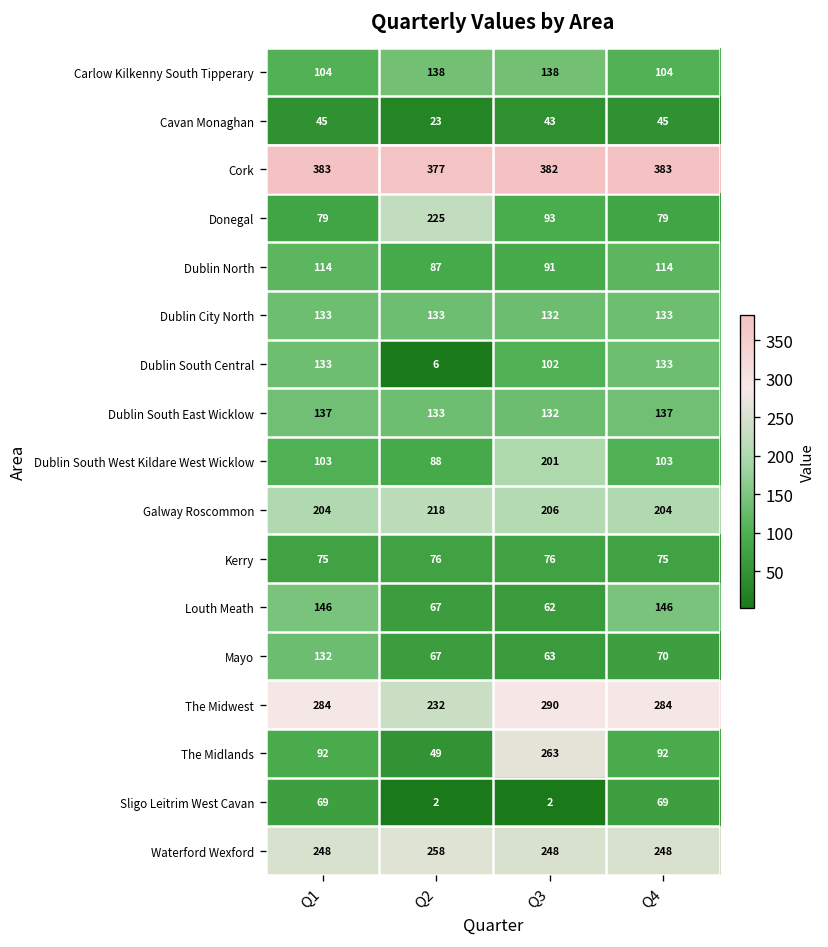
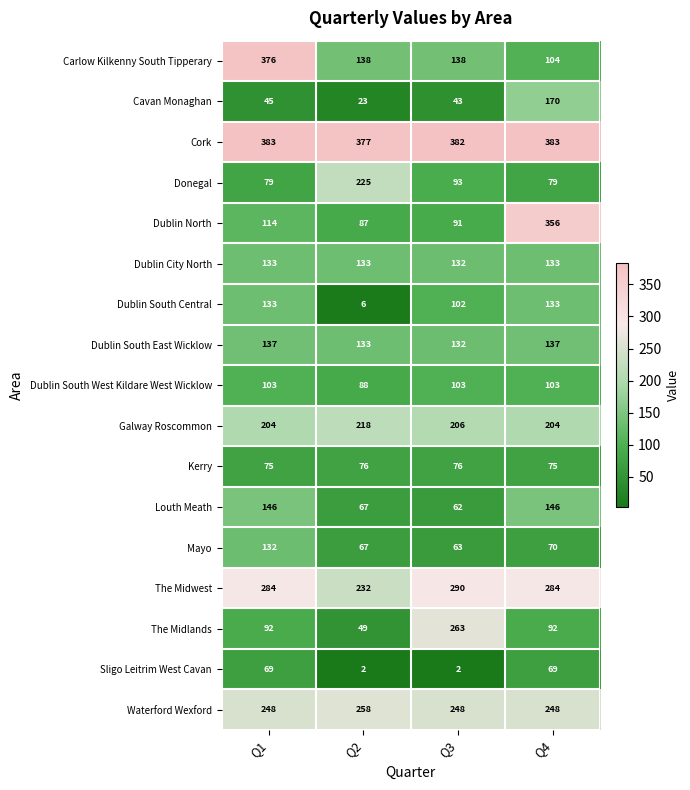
  {
    "Carlow Kilkenny South Tipperary": {
-     "Q1": 104,
+     "Q1": 376,
      "Q2": 138,
      "Q3": 138,
      "Q4": 104
    },
    "Cavan Monaghan": {
      "Q1": 45,
      "Q2": 23,
      "Q3": 43,
-     "Q4": 45
+     "Q4": 170
    },
    "Cork": {
      "Q1": 383,
      "Q2": 377,
      "Q3": 382,
      "Q4": 383
    },
    "Donegal": {
      "Q1": 79,
      "Q2": 225,
      "Q3": 93,
      "Q4": 79
    },
    "Dublin North": {
      "Q1": 114,
      "Q2": 87,
      "Q3": 91,
-     "Q4": 114
+     "Q4": 356
    },
    "Dublin City North": {
      "Q1": 133,
      "Q2": 133,
      "Q3": 132,
      "Q4": 133
    },
    "Dublin South Central": {
      "Q1": 133,
      "Q2": 6,
      "Q3": 102,
      "Q4": 133
    },
    "Dublin South East Wicklow": {
      "Q1": 137,
      "Q2": 133,
      "Q3": 132,
      "Q4": 137
    },
    "Dublin South West Kildare West Wicklow": {
      "Q1": 103,
      "Q2": 88,
-     "Q3": 201,
+     "Q3": 103,
      "Q4": 103
    },
    "Galway Roscommon": {
      "Q1": 204,
      "Q2": 218,
      "Q3": 206,
      "Q4": 204
    },
    "Kerry": {
      "Q1": 75,
      "Q2": 76,
      "Q3": 76,
      "Q4": 75
    },
    "Louth Meath": {
      "Q1": 146,
      "Q2": 67,
      "Q3": 62,
      "Q4": 146
    },
    "Mayo": {
      "Q1": 132,
      "Q2": 67,
      "Q3": 63,
      "Q4": 70
    },
    "The Midwest": {
      "Q1": 284,
      "Q2": 232,
      "Q3": 290,
      "Q4": 284
    },
    "The Midlands": {
      "Q1": 92,
      "Q2": 49,
      "Q3": 263,
      "Q4": 92
    },
    "Sligo Leitrim West Cavan": {
      "Q1": 69,
      "Q2": 2,
      "Q3": 2,
      "Q4": 69
    },
    "Waterford Wexford": {
      "Q1": 248,
      "Q2": 258,
      "Q3": 248,
      "Q4": 248
    }
  }
